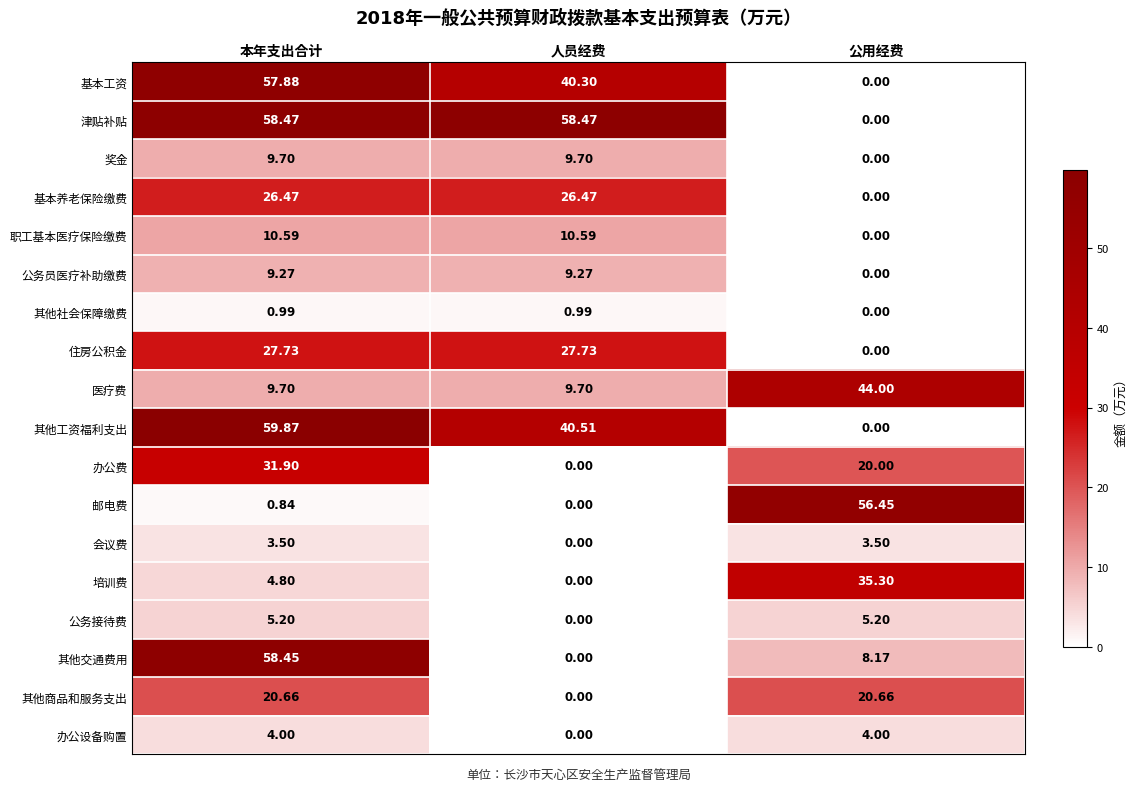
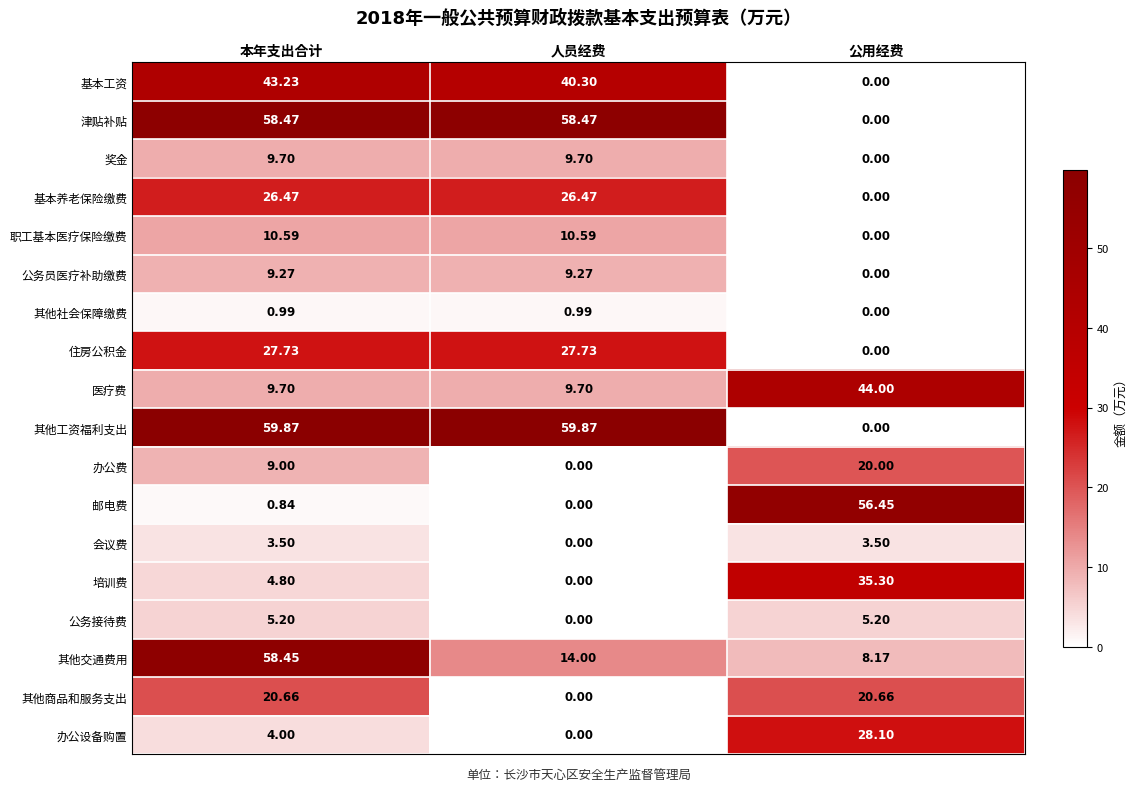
  {
    "基本工资": {
-     "本年支出合计": 57.88,
+     "本年支出合计": 43.23,
      "人员经费": 40.30,
      "公用经费": 0.00
    },
    "津贴补贴": {
      "本年支出合计": 58.47,
      "人员经费": 58.47,
      "公用经费": 0.00
    },
    "奖金": {
      "本年支出合计": 9.70,
      "人员经费": 9.70,
      "公用经费": 0.00
    },
    "基本养老保险缴费": {
      "本年支出合计": 26.47,
      "人员经费": 26.47,
      "公用经费": 0.00
    },
    "职工基本医疗保险缴费": {
      "本年支出合计": 10.59,
      "人员经费": 10.59,
      "公用经费": 0.00
    },
    "公务员医疗补助缴费": {
      "本年支出合计": 9.27,
      "人员经费": 9.27,
      "公用经费": 0.00
    },
    "其他社会保障缴费": {
      "本年支出合计": 0.99,
      "人员经费": 0.99,
      "公用经费": 0.00
    },
    "住房公积金": {
      "本年支出合计": 27.73,
      "人员经费": 27.73,
      "公用经费": 0.00
    },
    "医疗费": {
      "本年支出合计": 9.70,
      "人员经费": 9.70,
      "公用经费": 44.00
    },
    "其他工资福利支出": {
      "本年支出合计": 59.87,
-     "人员经费": 40.51,
+     "人员经费": 59.87,
      "公用经费": 0.00
    },
    "办公费": {
-     "本年支出合计": 31.90,
+     "本年支出合计": 9.00,
      "人员经费": 0.00,
      "公用经费": 20.00
    },
    "邮电费": {
      "本年支出合计": 0.84,
      "人员经费": 0.00,
      "公用经费": 56.45
    },
    "会议费": {
      "本年支出合计": 3.50,
      "人员经费": 0.00,
      "公用经费": 3.50
    },
    "培训费": {
      "本年支出合计": 4.80,
      "人员经费": 0.00,
      "公用经费": 35.30
    },
    "公务接待费": {
      "本年支出合计": 5.20,
      "人员经费": 0.00,
      "公用经费": 5.20
    },
    "其他交通费用": {
      "本年支出合计": 58.45,
-     "人员经费": 0.00,
+     "人员经费": 14.00,
      "公用经费": 8.17
    },
    "其他商品和服务支出": {
      "本年支出合计": 20.66,
      "人员经费": 0.00,
      "公用经费": 20.66
    },
    "办公设备购置": {
      "本年支出合计": 4.00,
      "人员经费": 0.00,
-     "公用经费": 4.00
+     "公用经费": 28.10
    }
  }
